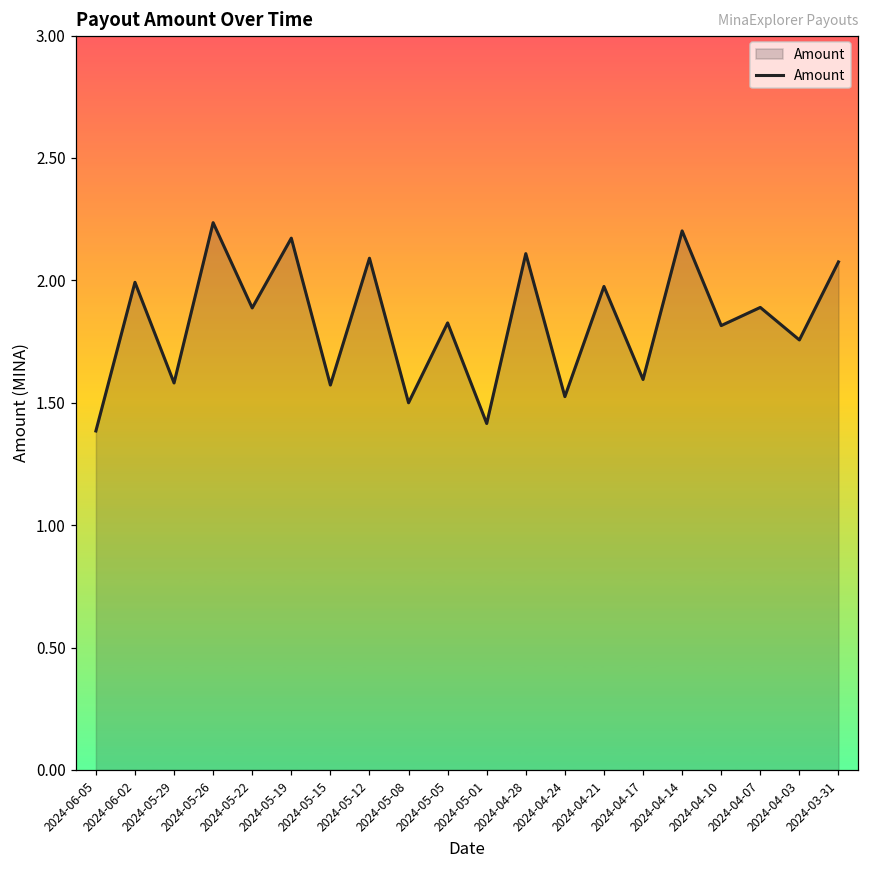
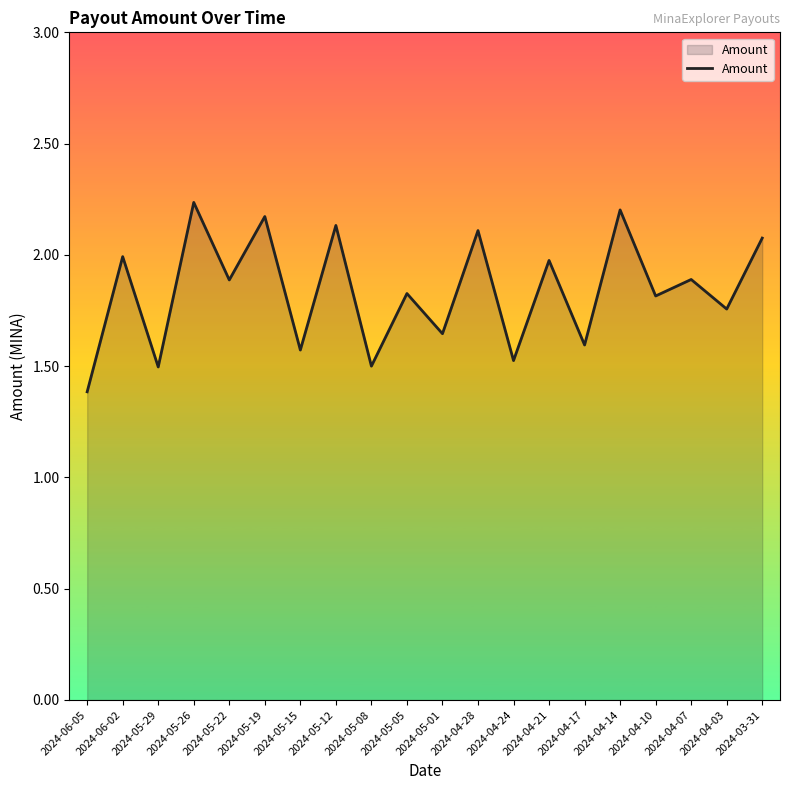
  {
    "2024-06-05": 1.38,
    "2024-06-02": 1.99,
-   "2024-05-29": 1.58,
+   "2024-05-29": 1.50,
    "2024-05-26": 2.24,
    "2024-05-22": 1.89,
    "2024-05-19": 2.17,
    "2024-05-15": 1.57,
-   "2024-05-12": 2.09,
+   "2024-05-12": 2.13,
    "2024-05-08": 1.50,
    "2024-05-05": 1.83,
-   "2024-05-01": 1.42,
+   "2024-05-01": 1.65,
    "2024-04-28": 2.11,
    "2024-04-24": 1.53,
    "2024-04-21": 1.98,
    "2024-04-17": 1.60,
    "2024-04-14": 2.20,
    "2024-04-10": 1.82,
    "2024-04-07": 1.89,
    "2024-04-03": 1.76,
    "2024-03-31": 2.08
  }
